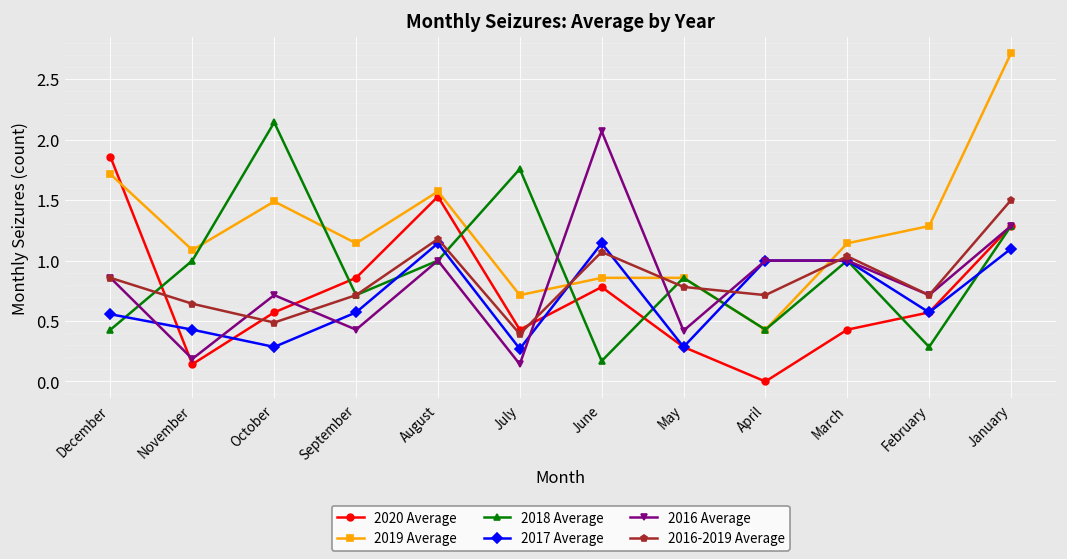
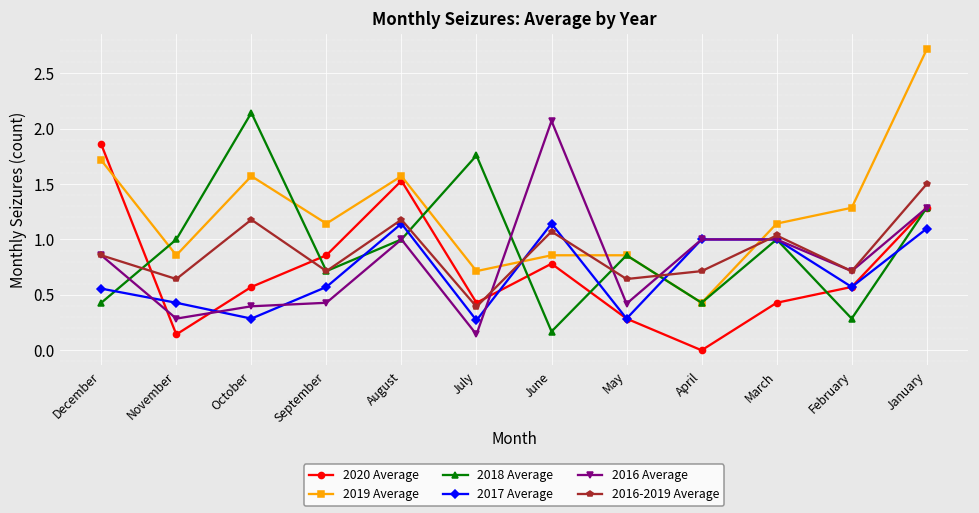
  {
    "2020 Average": {
      "December": 1.86,
      "November": 0.14,
      "October": 0.57,
      "September": 0.86,
      "August": 1.53,
      "July": 0.43,
      "June": 0.78,
      "April": 0.00,
      "March": 0.43
    },
    "2019 Average": {
      "December": 1.71,
-     "November": 1.09,
-     "October": 1.49,
+     "November": 0.86,
+     "October": 1.57,
      "September": 1.14,
      "August": 1.57,
      "July": 0.71,
      "June": 0.86,
      "March": 1.14,
      "February": 1.29,
      "January": 2.71
    },
    "2018 Average": {
      "December": 0.43,
      "November": 1.00,
      "October": 2.14,
      "July": 1.76,
      "June": 0.17,
      "February": 0.29
    },
    "2017 Average": {
      "December": 0.56,
      "November": 0.43,
      "October": 0.29,
      "September": 0.57,
      "August": 1.14,
      "July": 0.27,
      "June": 1.14,
      "January": 1.10
    },
    "2016 Average": {
-     "November": 0.19,
-     "October": 0.71,
+     "November": 0.29,
+     "October": 0.40,
      "September": 0.43,
      "July": 0.14,
      "June": 2.07,
      "May": 0.42
    },
    "2016-2019 Average": {
      "November": 0.64,
-     "October": 0.49,
+     "October": 1.18,
      "August": 1.18,
      "July": 0.39,
      "June": 1.07,
-     "May": 0.78,
+     "May": 0.64,
      "April": 0.71,
      "March": 1.04,
      "January": 1.50
    }
  }
